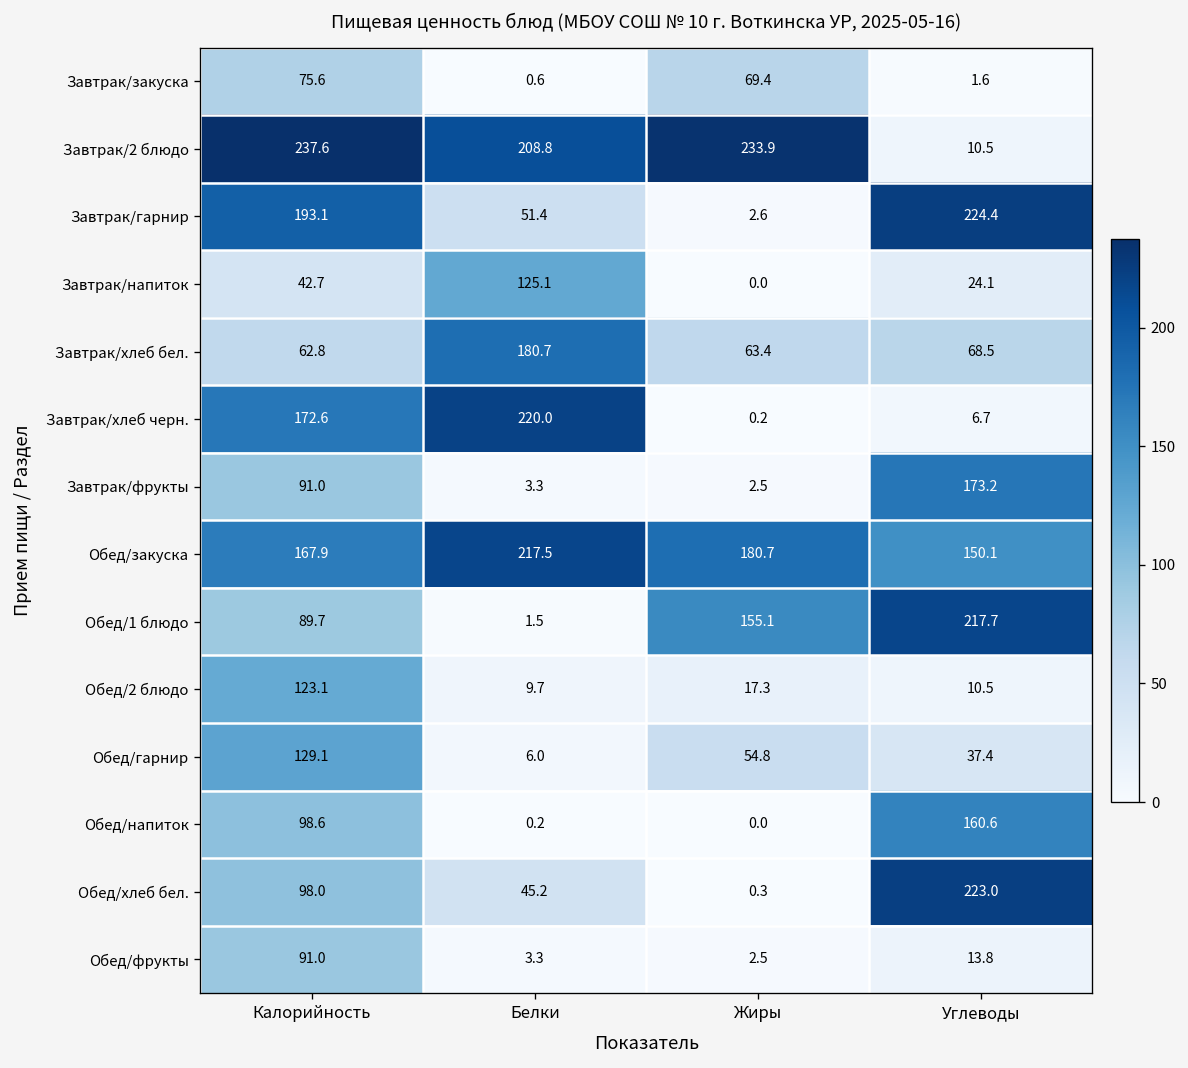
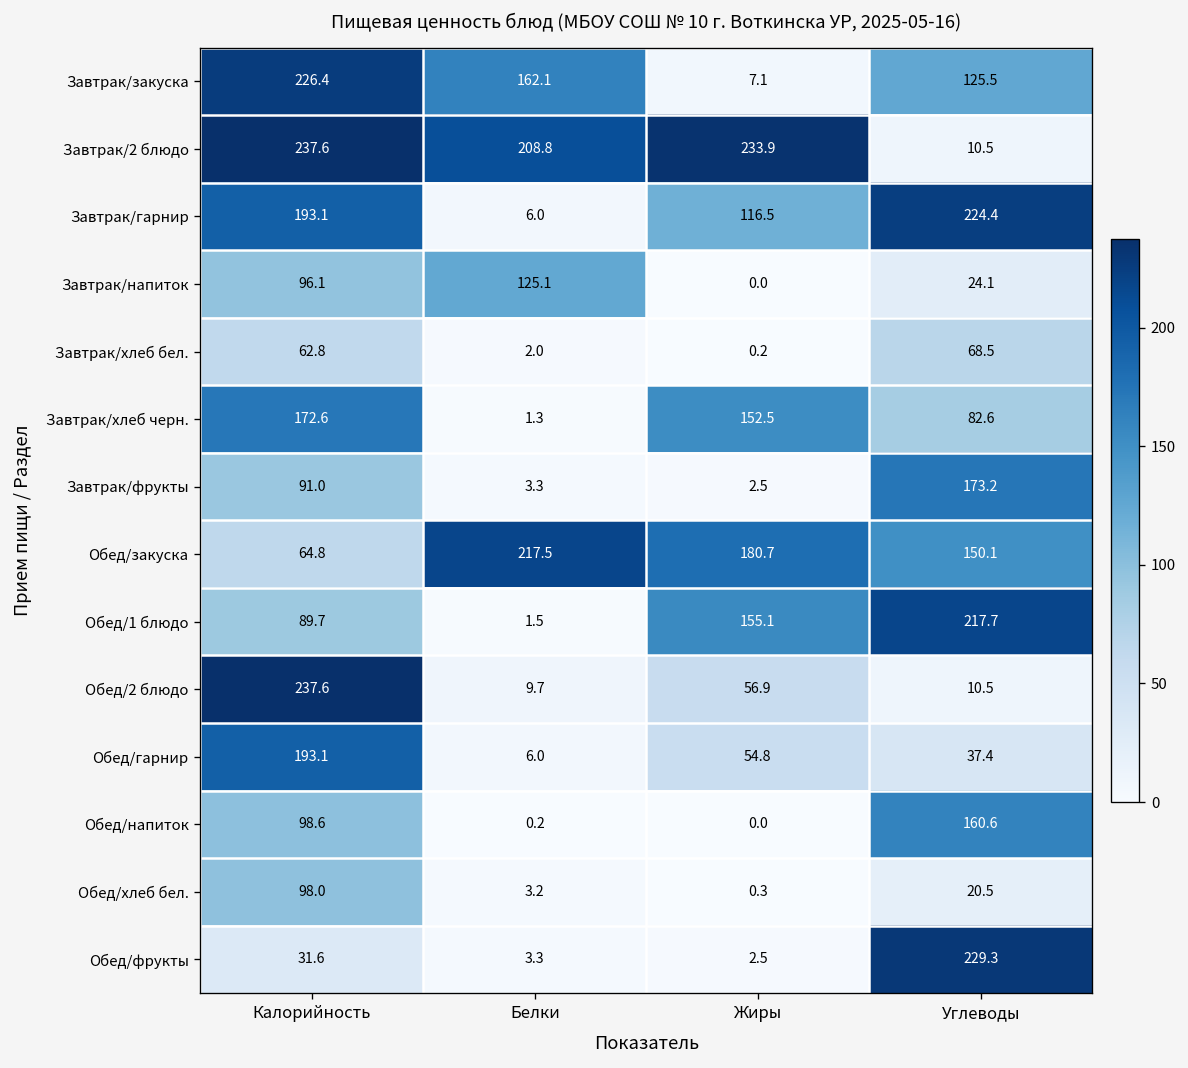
  {
    "Завтрак/закуска": {
-     "Калорийность": 75.6,
-     "Белки": 0.6,
-     "Жиры": 69.4,
-     "Углеводы": 1.6
+     "Калорийность": 226.4,
+     "Белки": 162.1,
+     "Жиры": 7.1,
+     "Углеводы": 125.5
    },
    "Завтрак/2 блюдо": {
      "Калорийность": 237.6,
      "Белки": 208.8,
      "Жиры": 233.9,
      "Углеводы": 10.5
    },
    "Завтрак/гарнир": {
      "Калорийность": 193.1,
-     "Белки": 51.4,
-     "Жиры": 2.6,
+     "Белки": 6.0,
+     "Жиры": 116.5,
      "Углеводы": 224.4
    },
    "Завтрак/напиток": {
-     "Калорийность": 42.7,
+     "Калорийность": 96.1,
      "Белки": 125.1,
      "Жиры": 0.0,
      "Углеводы": 24.1
    },
    "Завтрак/хлеб бел.": {
      "Калорийность": 62.8,
-     "Белки": 180.7,
-     "Жиры": 63.4,
+     "Белки": 2.0,
+     "Жиры": 0.2,
      "Углеводы": 68.5
    },
    "Завтрак/хлеб черн.": {
      "Калорийность": 172.6,
-     "Белки": 220.0,
-     "Жиры": 0.2,
-     "Углеводы": 6.7
+     "Белки": 1.3,
+     "Жиры": 152.5,
+     "Углеводы": 82.6
    },
    "Завтрак/фрукты": {
      "Калорийность": 91.0,
      "Белки": 3.3,
      "Жиры": 2.5,
      "Углеводы": 173.2
    },
    "Обед/закуска": {
-     "Калорийность": 167.9,
+     "Калорийность": 64.8,
      "Белки": 217.5,
      "Жиры": 180.7,
      "Углеводы": 150.1
    },
    "Обед/1 блюдо": {
      "Калорийность": 89.7,
      "Белки": 1.5,
      "Жиры": 155.1,
      "Углеводы": 217.7
    },
    "Обед/2 блюдо": {
-     "Калорийность": 123.1,
+     "Калорийность": 237.6,
      "Белки": 9.7,
-     "Жиры": 17.3,
+     "Жиры": 56.9,
      "Углеводы": 10.5
    },
    "Обед/гарнир": {
-     "Калорийность": 129.1,
+     "Калорийность": 193.1,
      "Белки": 6.0,
      "Жиры": 54.8,
      "Углеводы": 37.4
    },
    "Обед/напиток": {
      "Калорийность": 98.6,
      "Белки": 0.2,
      "Жиры": 0.0,
      "Углеводы": 160.6
    },
    "Обед/хлеб бел.": {
      "Калорийность": 98.0,
-     "Белки": 45.2,
+     "Белки": 3.2,
      "Жиры": 0.3,
-     "Углеводы": 223.0
+     "Углеводы": 20.5
    },
    "Обед/фрукты": {
-     "Калорийность": 91.0,
+     "Калорийность": 31.6,
      "Белки": 3.3,
      "Жиры": 2.5,
-     "Углеводы": 13.8
+     "Углеводы": 229.3
    }
  }
